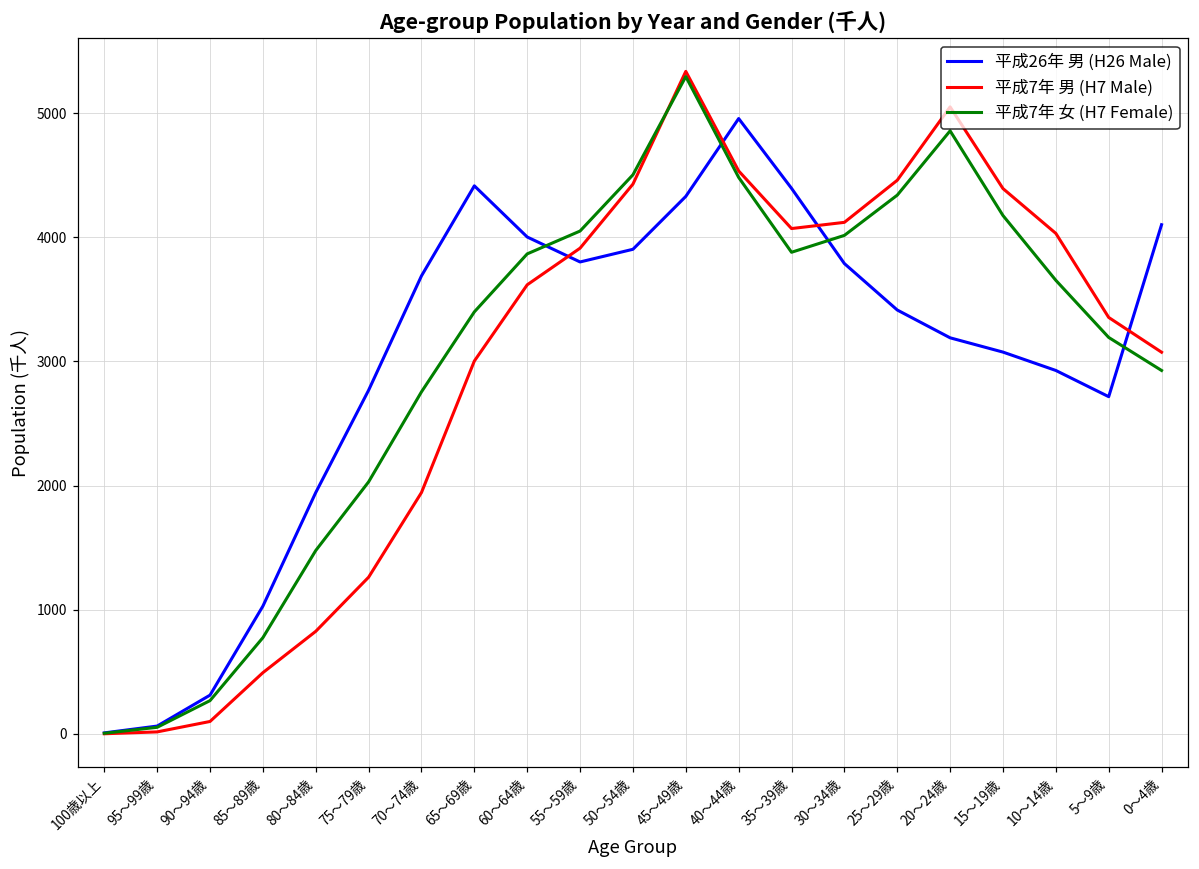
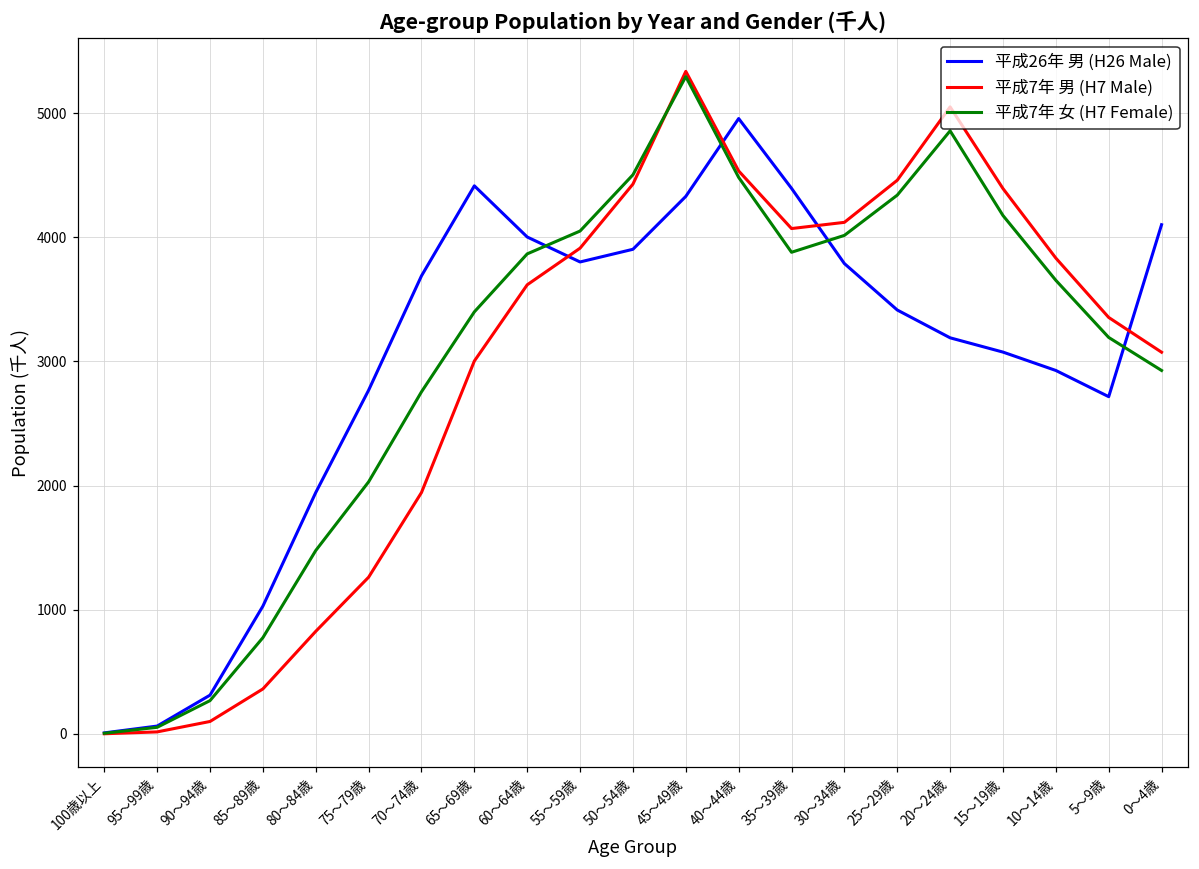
  {
    "平成26年 男 (H26 Male)": {
      "90～94歳": 310,
      "85～89歳": 1030,
      "80～84歳": 1940,
      "75～79歳": 2770,
      "70～74歳": 3690,
      "65～69歳": 4410,
      "60～64歳": 4000,
      "55～59歳": 3800,
      "50～54歳": 3900,
      "45～49歳": 4330,
      "40～44歳": 4960,
      "35～39歳": 4390,
      "30～34歳": 3790,
      "25～29歳": 3410,
      "20～24歳": 3190,
      "15～19歳": 3080,
      "10～14歳": 2930,
      "5～9歳": 2720,
      "0～4歳": 4100
    },
    "平成7年 男 (H7 Male)": {
      "95～99歳": 20,
      "90～94歳": 100,
-     "85～89歳": 490,
+     "85～89歳": 360,
      "80～84歳": 830,
      "75～79歳": 1260,
      "70～74歳": 1940,
      "65～69歳": 3000,
      "60～64歳": 3620,
      "55～59歳": 3910,
      "50～54歳": 4430,
      "45～49歳": 5340,
      "40～44歳": 4530,
      "35～39歳": 4070,
      "30～34歳": 4120,
      "25～29歳": 4460,
      "15～19歳": 4390,
-     "10～14歳": 4030,
+     "10～14歳": 3830,
      "5～9歳": 3350,
      "0～4歳": 3070
    },
    "平成7年 女 (H7 Female)": {
      "90～94歳": 270,
      "85～89歳": 780,
      "80～84歳": 1480,
      "75～79歳": 2030,
      "70～74歳": 2760,
      "65～69歳": 3400,
      "60～64歳": 3870,
      "55～59歳": 4050,
      "50～54歳": 4500,
      "45～49歳": 5290,
      "40～44歳": 4480,
      "35～39歳": 3880,
      "30～34歳": 4020,
      "25～29歳": 4340,
      "15～19歳": 4180,
      "10～14歳": 3650,
      "5～9歳": 3190,
      "0～4歳": 2930
    }
  }
